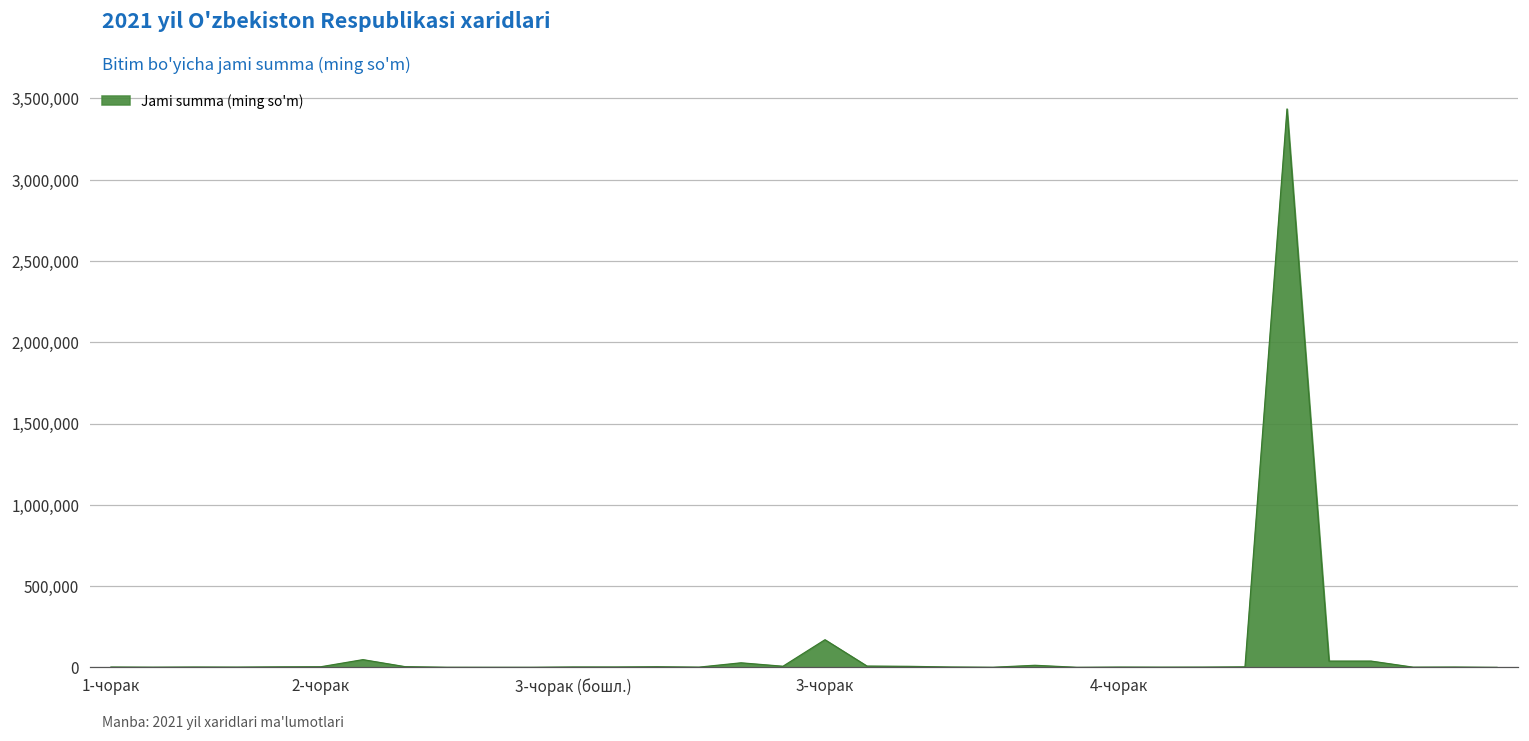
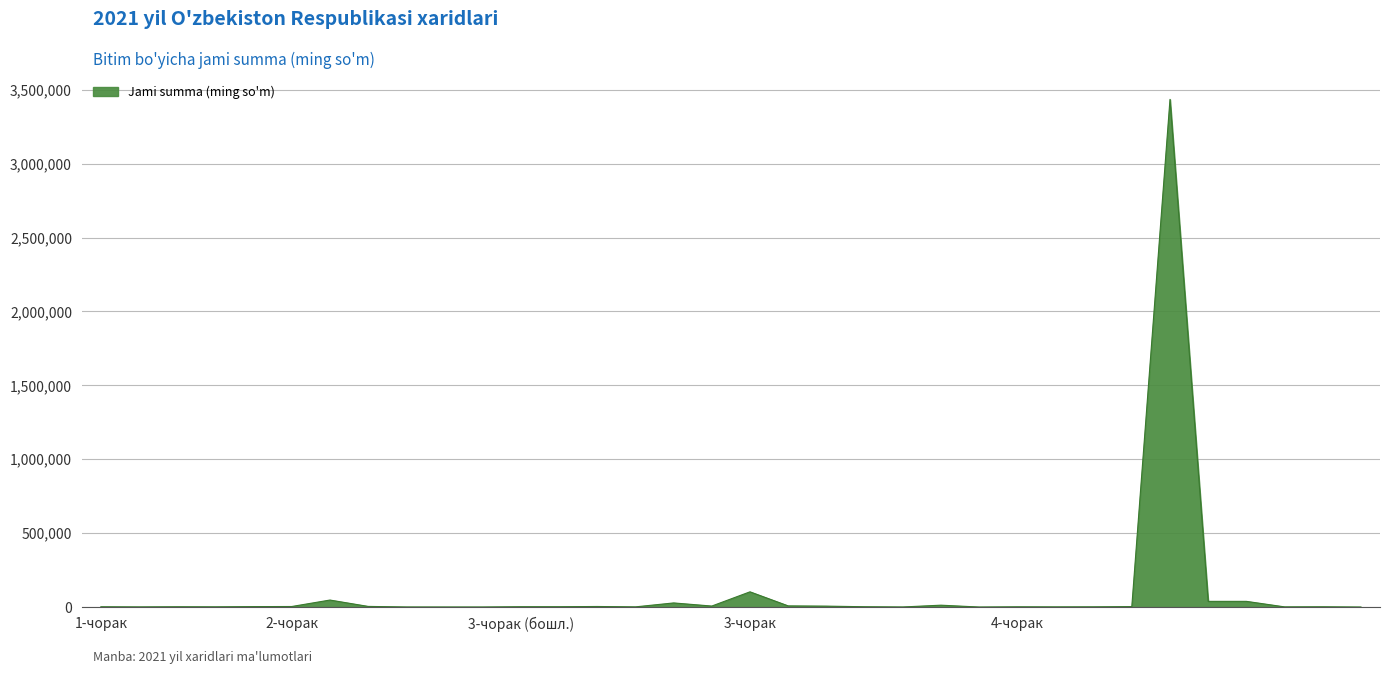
  {
    "1-чорак": "0",
    "2-чорак": "0",
    "3-чорак (бошл.)": "0",
-   "3-чорак": "170,000",
+   "3-чорак": "100,000",
    "4-чорак": "0"
  }
